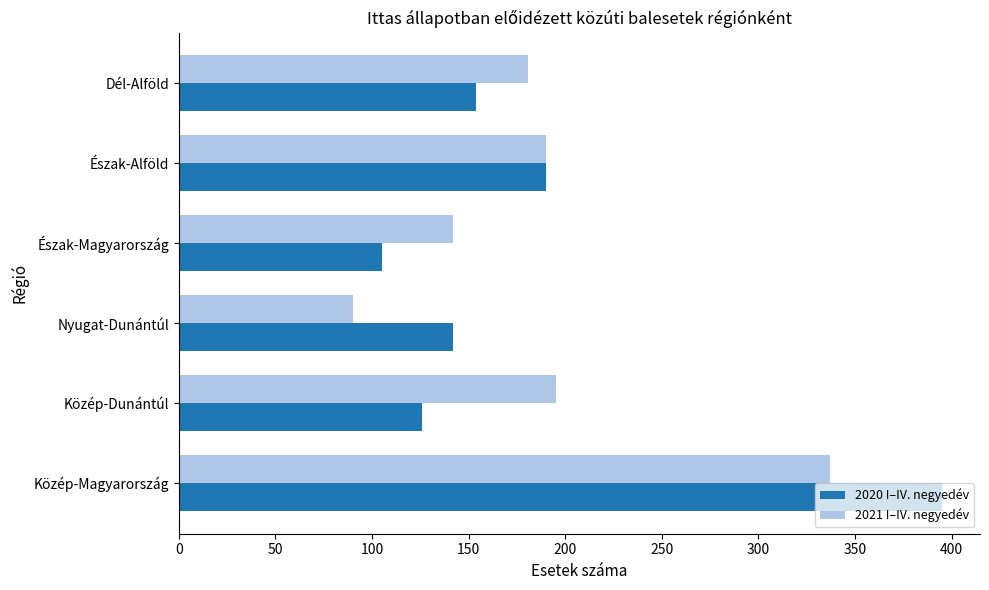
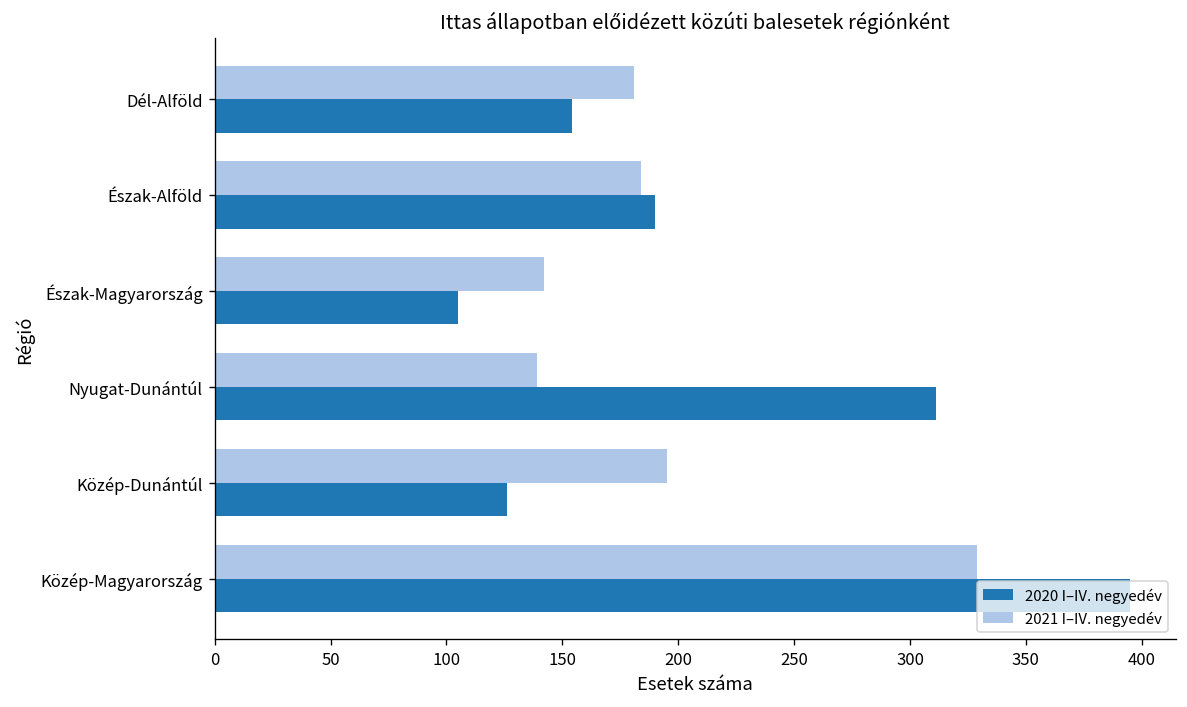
  {
    "2020 I–IV. negyedév": {
      "Dél-Alföld": 154,
      "Észak-Alföld": 190,
      "Észak-Magyarország": 105,
-     "Nyugat-Dunántúl": 142,
+     "Nyugat-Dunántúl": 311,
      "Közép-Dunántúl": 126
    },
    "2021 I–IV. negyedév": {
      "Dél-Alföld": 181,
-     "Észak-Alföld": 190,
+     "Észak-Alföld": 184,
      "Észak-Magyarország": 142,
-     "Nyugat-Dunántúl": 90,
+     "Nyugat-Dunántúl": 139,
      "Közép-Dunántúl": 195,
-     "Közép-Magyarország": 337
+     "Közép-Magyarország": 329
    }
  }
